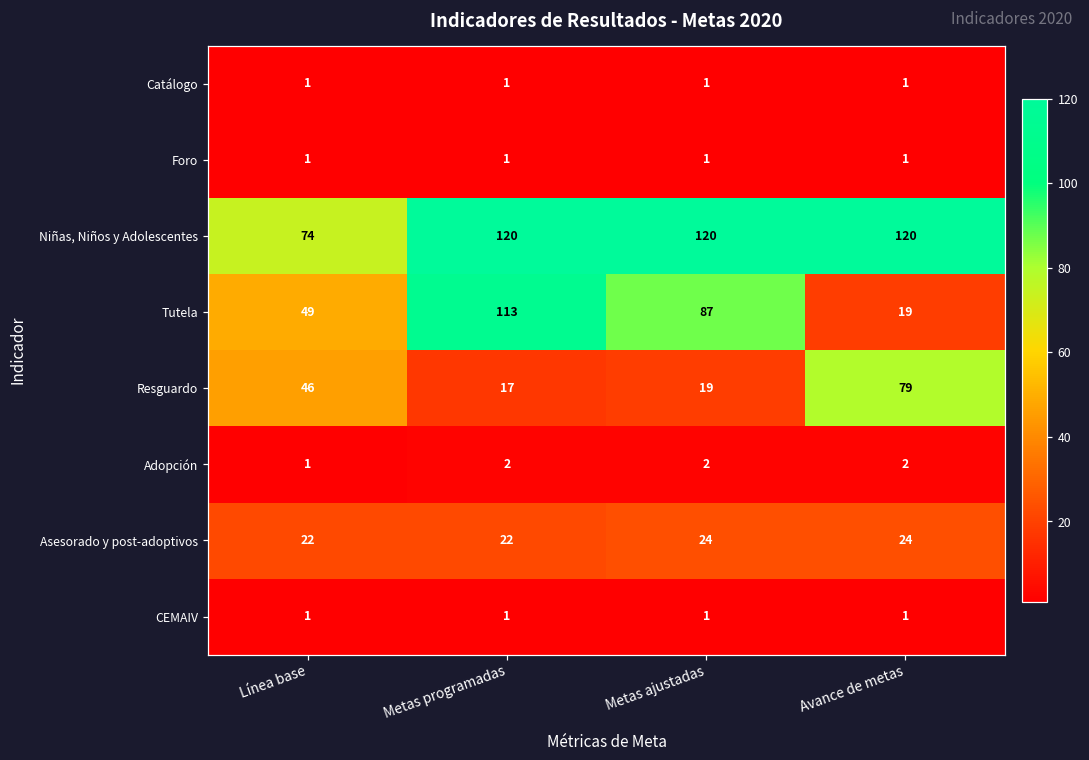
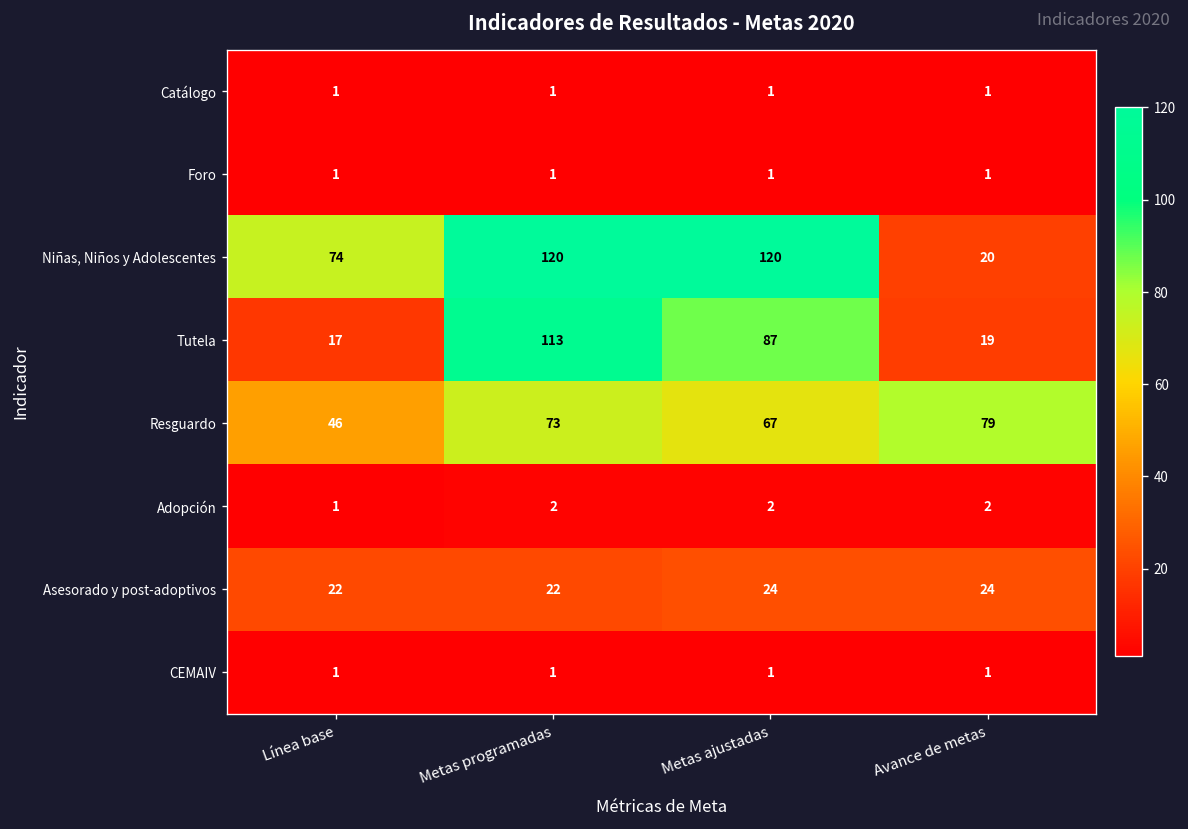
  {
    "Catálogo": {
      "Línea base": 1,
      "Metas programadas": 1,
      "Metas ajustadas": 1,
      "Avance de metas": 1
    },
    "Foro": {
      "Línea base": 1,
      "Metas programadas": 1,
      "Metas ajustadas": 1,
      "Avance de metas": 1
    },
    "Niñas, Niños y Adolescentes": {
      "Línea base": 74,
      "Metas programadas": 120,
      "Metas ajustadas": 120,
-     "Avance de metas": 120
+     "Avance de metas": 20
    },
    "Tutela": {
-     "Línea base": 49,
+     "Línea base": 17,
      "Metas programadas": 113,
      "Metas ajustadas": 87,
      "Avance de metas": 19
    },
    "Resguardo": {
      "Línea base": 46,
-     "Metas programadas": 17,
-     "Metas ajustadas": 19,
+     "Metas programadas": 73,
+     "Metas ajustadas": 67,
      "Avance de metas": 79
    },
    "Adopción": {
      "Línea base": 1,
      "Metas programadas": 2,
      "Metas ajustadas": 2,
      "Avance de metas": 2
    },
    "Asesorado y post-adoptivos": {
      "Línea base": 22,
      "Metas programadas": 22,
      "Metas ajustadas": 24,
      "Avance de metas": 24
    },
    "CEMAIV": {
      "Línea base": 1,
      "Metas programadas": 1,
      "Metas ajustadas": 1,
      "Avance de metas": 1
    }
  }
